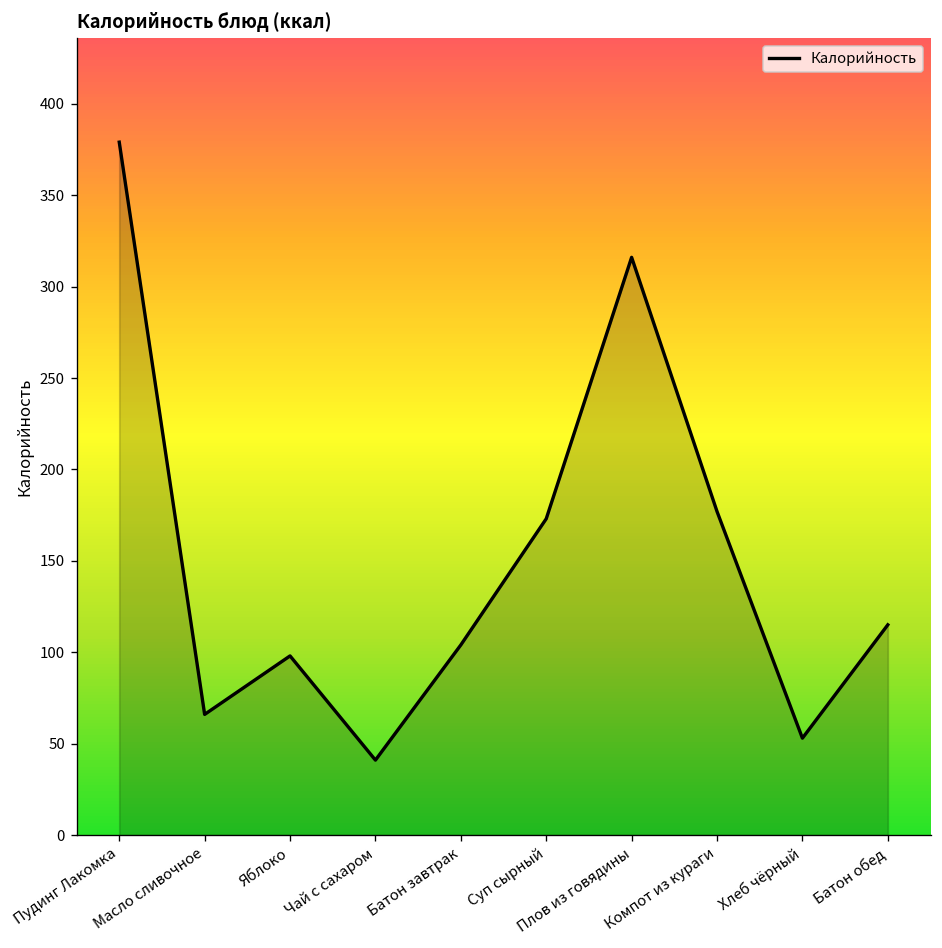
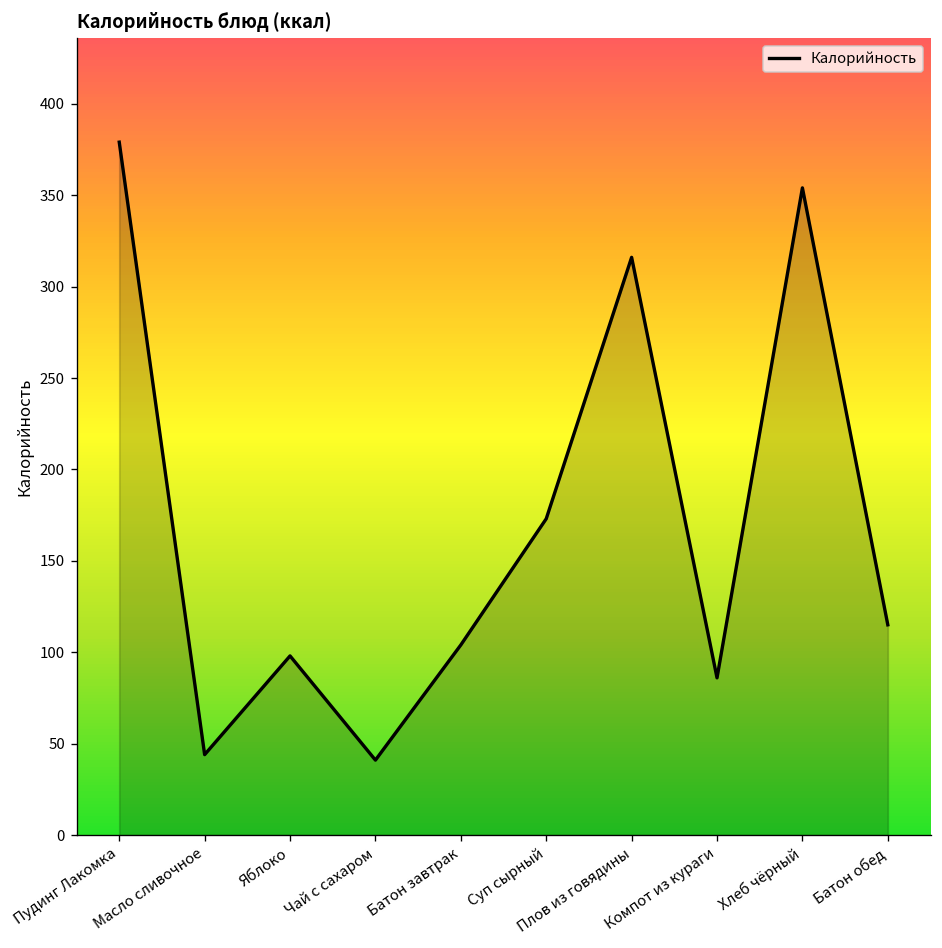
  {
    "Пудинг Лакомка": 379,
-   "Масло сливочное": 66,
+   "Масло сливочное": 44,
    "Яблоко": 98,
    "Чай с сахаром": 41,
    "Батон завтрак": 104,
    "Суп сырный": 173,
    "Плов из говядины": 316,
-   "Компот из кураги": 177,
-   "Хлеб чёрный": 53,
+   "Компот из кураги": 86,
+   "Хлеб чёрный": 354,
    "Батон обед": 115
  }
